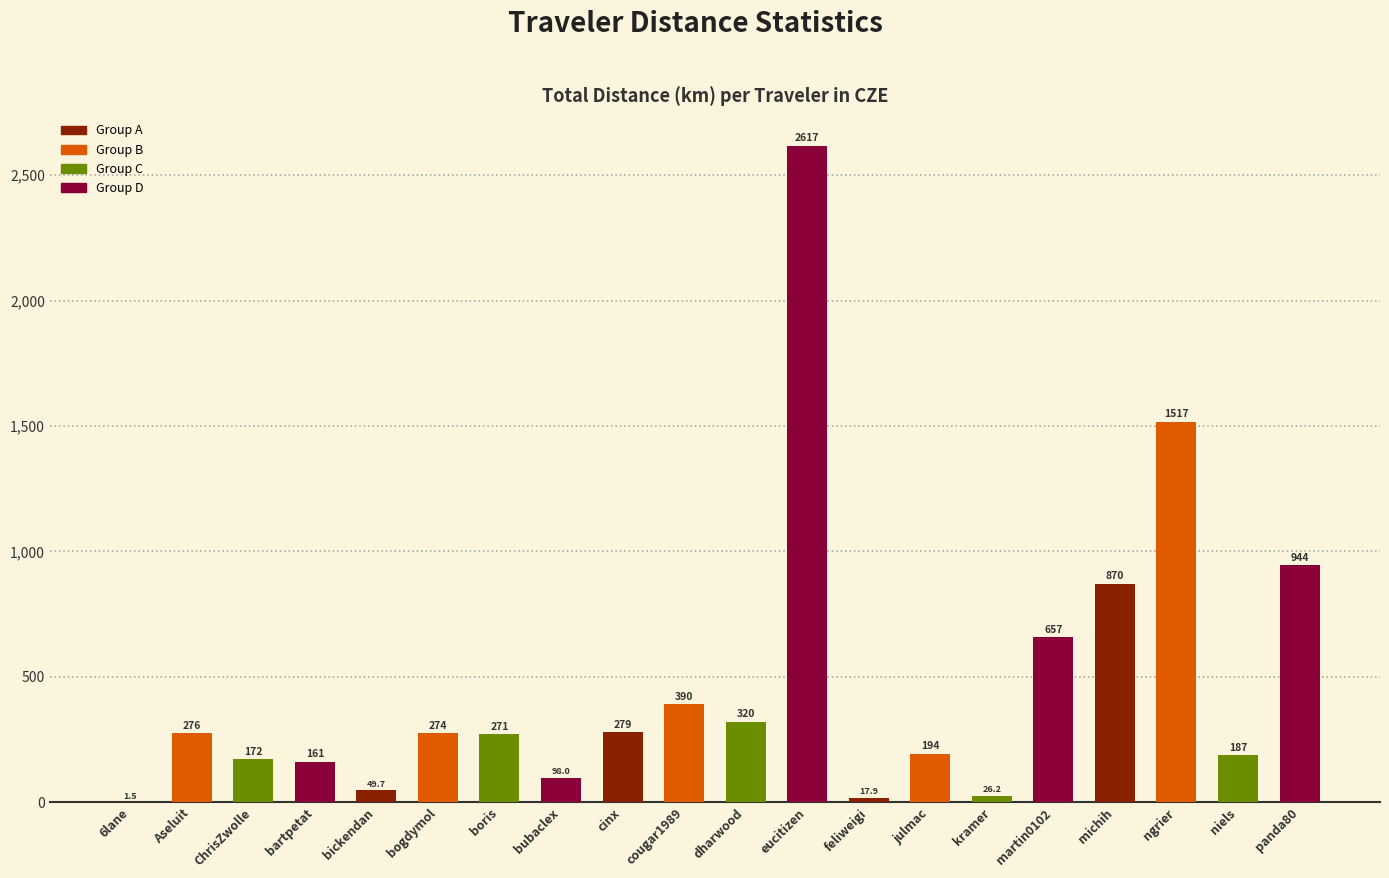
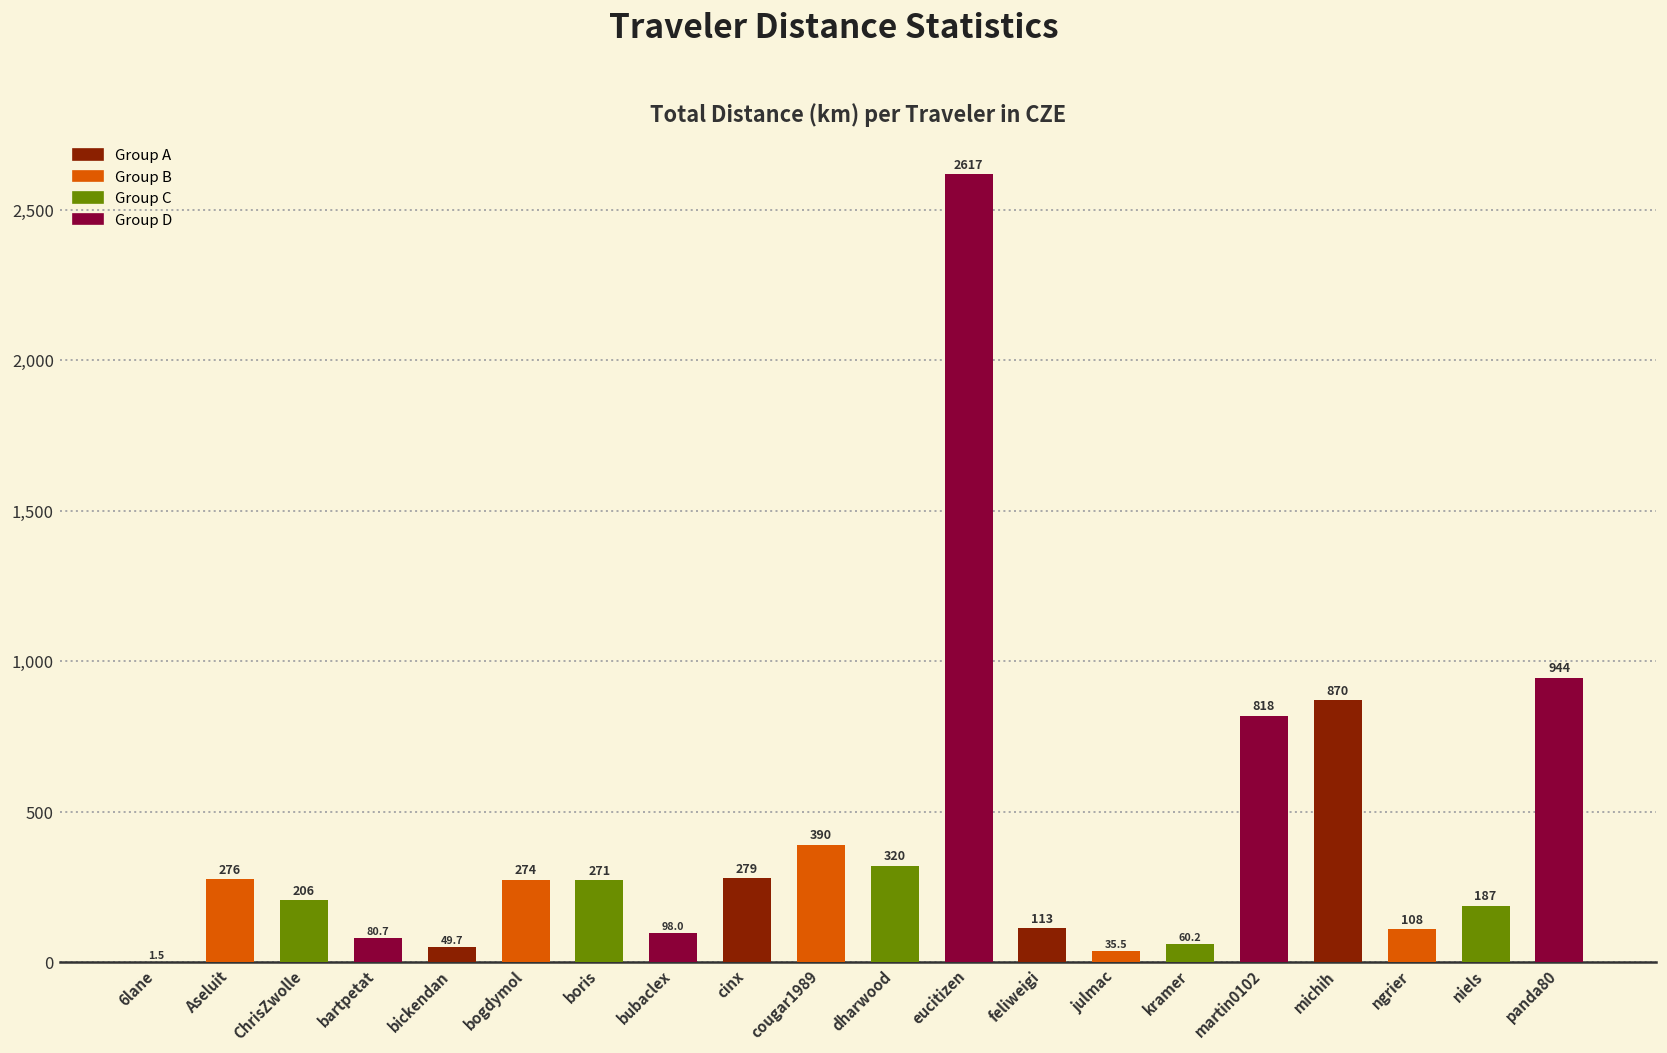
  {
    "6lane": 1.5,
    "Aseluit": 276,
-   "ChrisZwolle": 172,
-   "bartpetat": 161,
+   "ChrisZwolle": 206,
+   "bartpetat": 80.7,
    "bickendan": 49.7,
    "bogdymol": 274,
    "boris": 271,
    "bubaclex": 98.0,
    "cinx": 279,
    "cougar1989": 390,
    "dharwood": 320,
    "eucitizen": 2617,
-   "feliweigi": 17.9,
-   "julmac": 194,
-   "kramer": 26.2,
-   "martin0102": 657,
+   "feliweigi": 113,
+   "julmac": 35.5,
+   "kramer": 60.2,
+   "martin0102": 818,
    "michih": 870,
-   "ngrier": 1517,
+   "ngrier": 108,
    "niels": 187,
    "panda80": 944
  }
